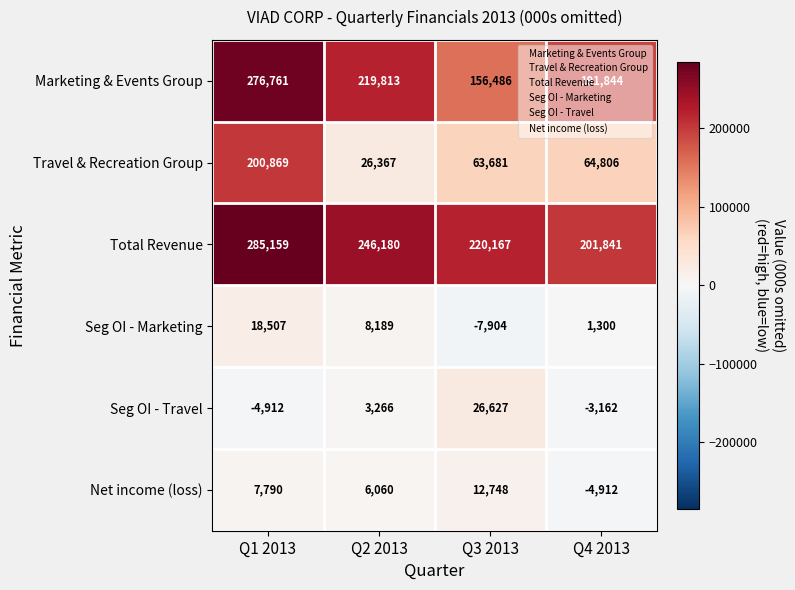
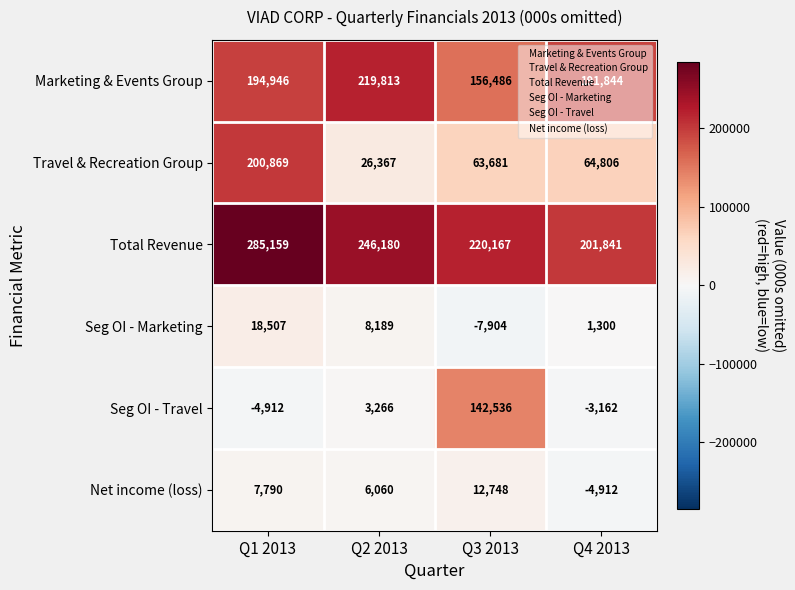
  {
    "Marketing & Events Group": {
-     "Q1 2013": "276,761",
+     "Q1 2013": "194,946",
      "Q2 2013": "219,813",
      "Q3 2013": "156,486"
    },
    "Travel & Recreation Group": {
      "Q1 2013": "200,869",
      "Q2 2013": "26,367",
      "Q3 2013": "63,681",
      "Q4 2013": "64,806"
    },
    "Total Revenue": {
      "Q1 2013": "285,159",
      "Q2 2013": "246,180",
      "Q3 2013": "220,167",
      "Q4 2013": "201,841"
    },
    "Seg OI - Marketing": {
      "Q1 2013": "18,507",
      "Q2 2013": "8,189",
      "Q3 2013": "-7,904",
      "Q4 2013": "1,300"
    },
    "Seg OI - Travel": {
      "Q1 2013": "-4,912",
      "Q2 2013": "3,266",
-     "Q3 2013": "26,627",
+     "Q3 2013": "142,536",
      "Q4 2013": "-3,162"
    },
    "Net income (loss)": {
      "Q1 2013": "7,790",
      "Q2 2013": "6,060",
      "Q3 2013": "12,748",
      "Q4 2013": "-4,912"
    }
  }
